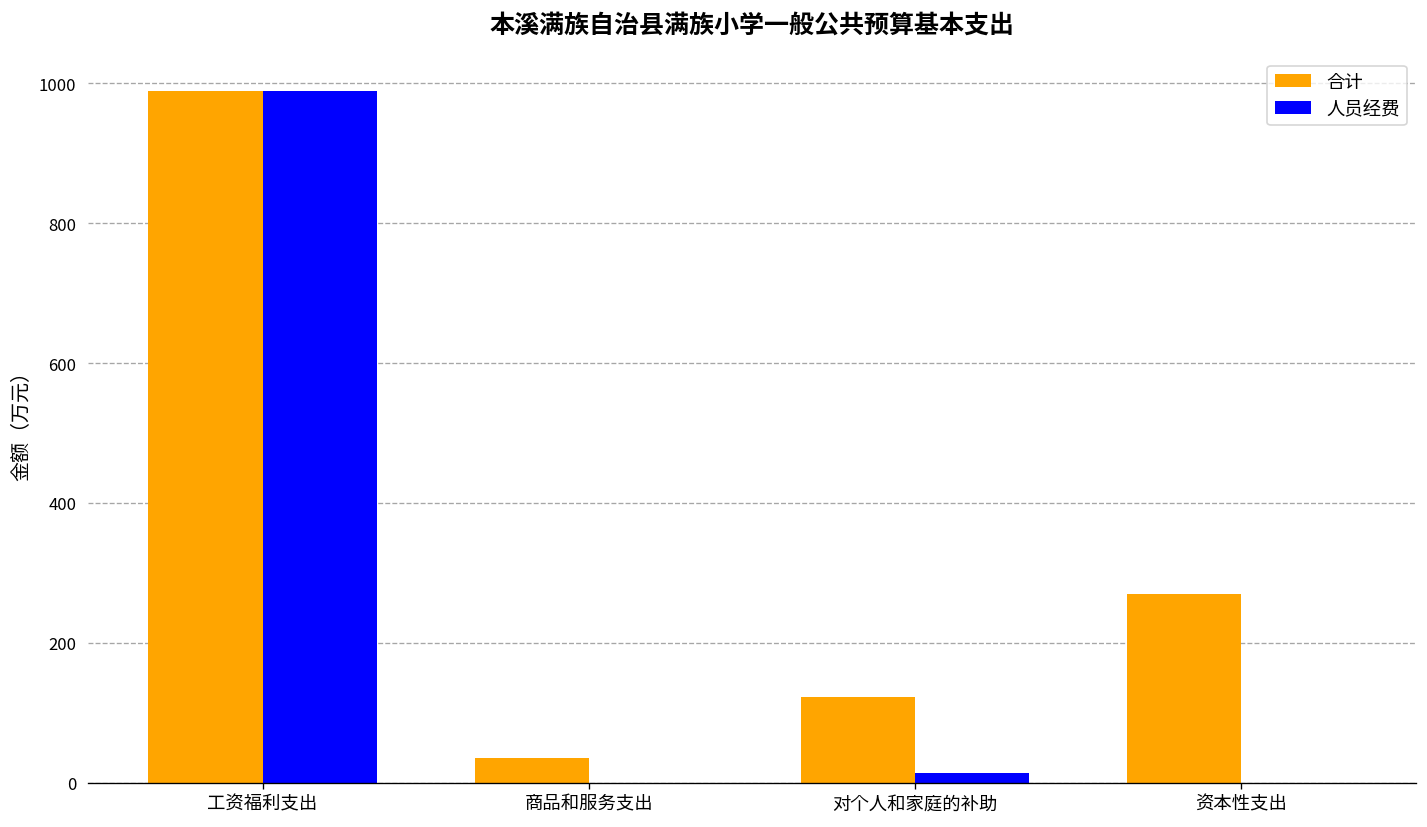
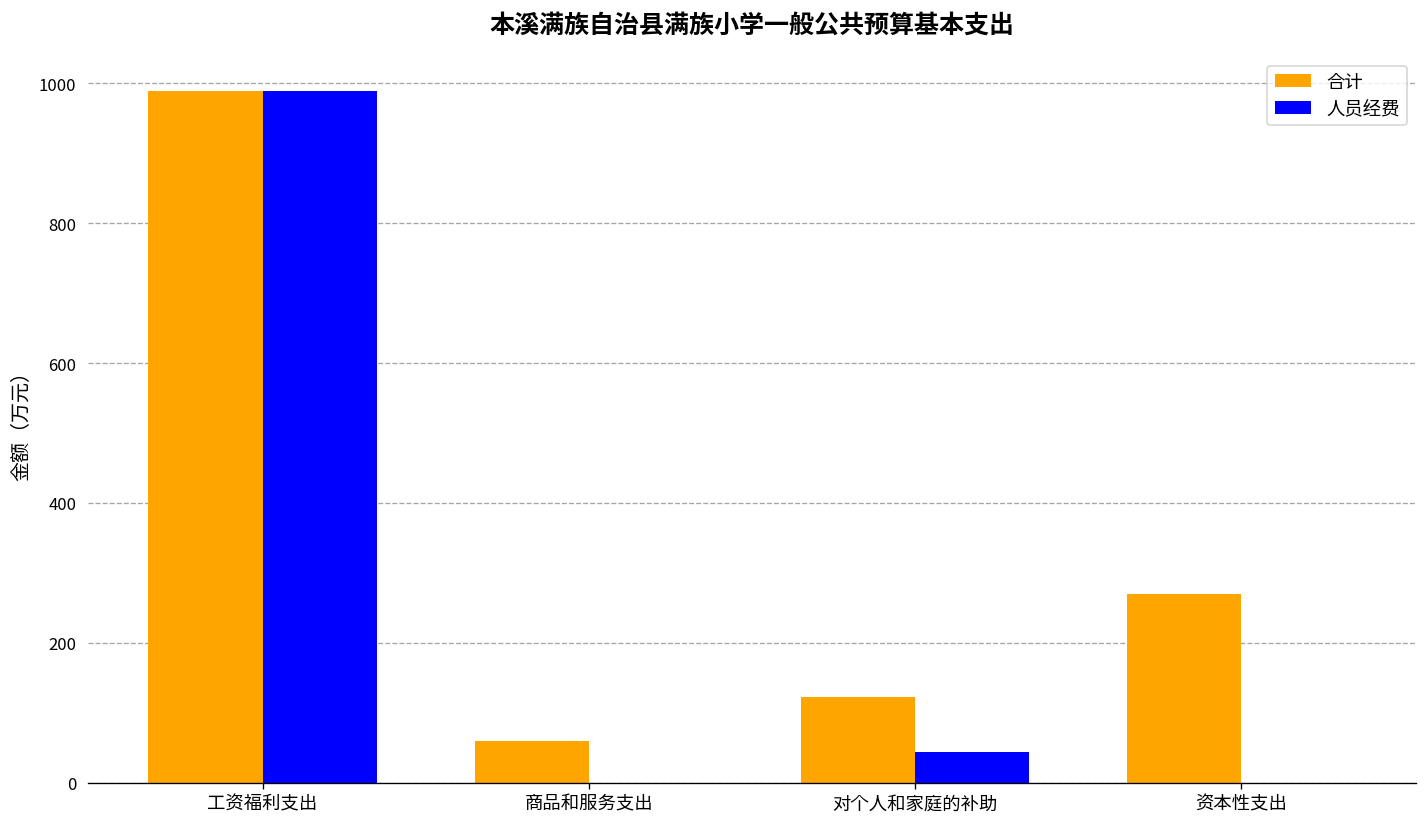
  {
    "合计": {
      "工资福利支出": 990,
-     "商品和服务支出": 40,
+     "商品和服务支出": 60,
      "对个人和家庭的补助": 120,
      "资本性支出": 270
    },
    "人员经费": {
      "工资福利支出": 990,
      "商品和服务支出": 0,
-     "对个人和家庭的补助": 10,
+     "对个人和家庭的补助": 40,
      "资本性支出": 0
    }
  }
